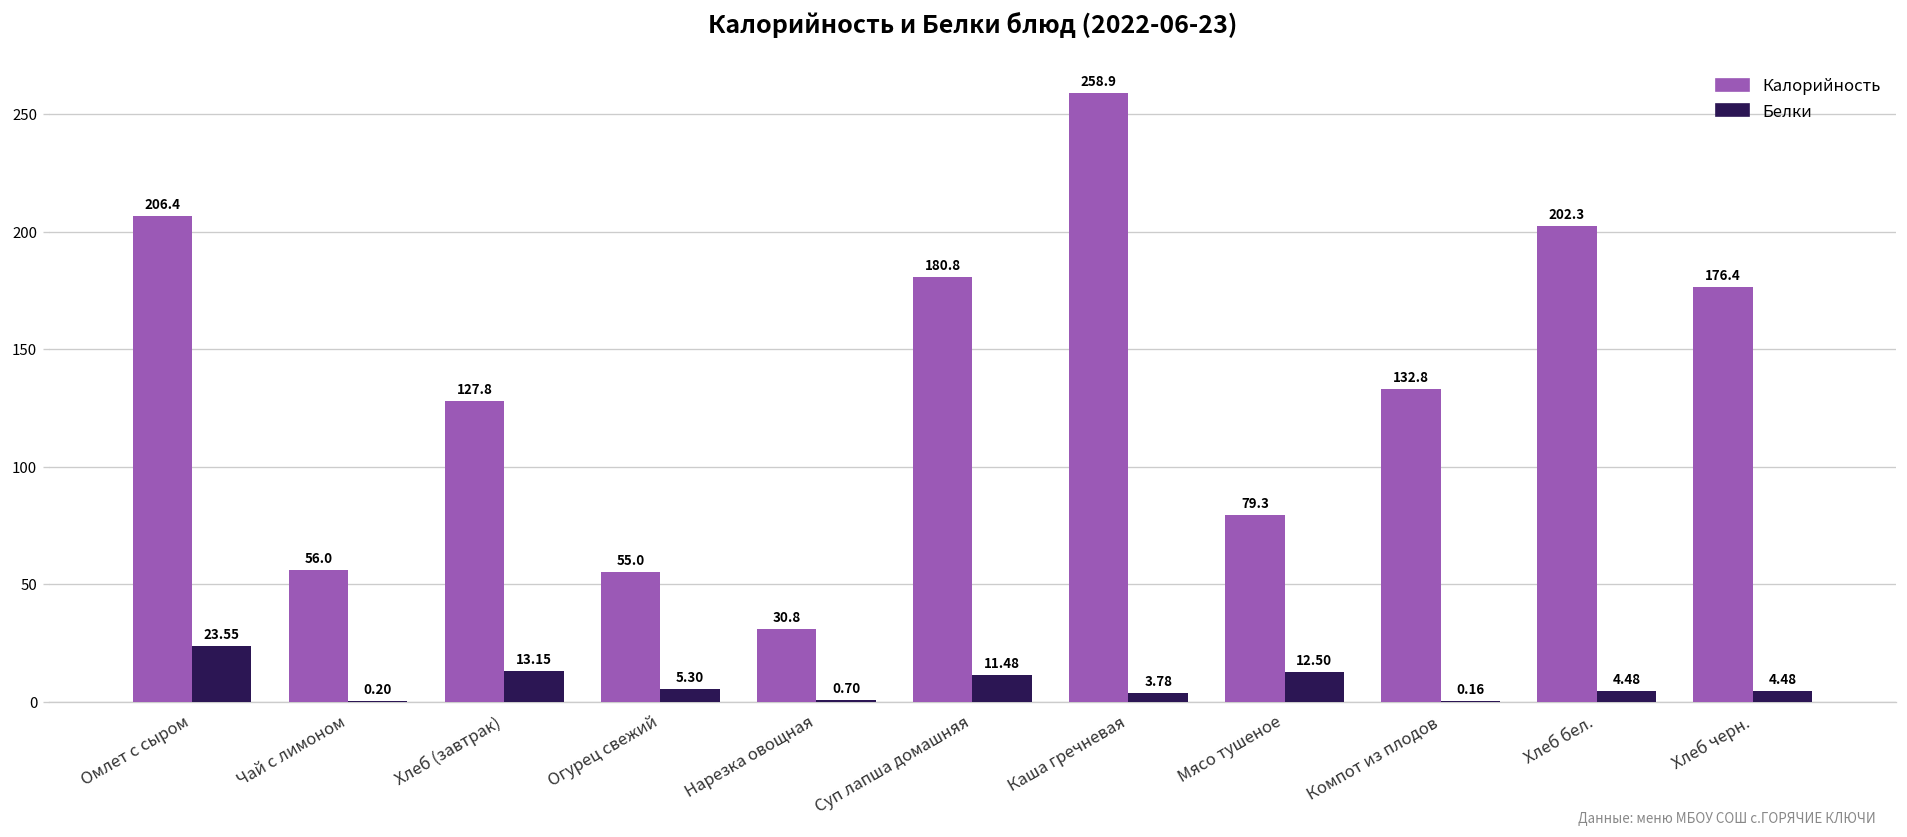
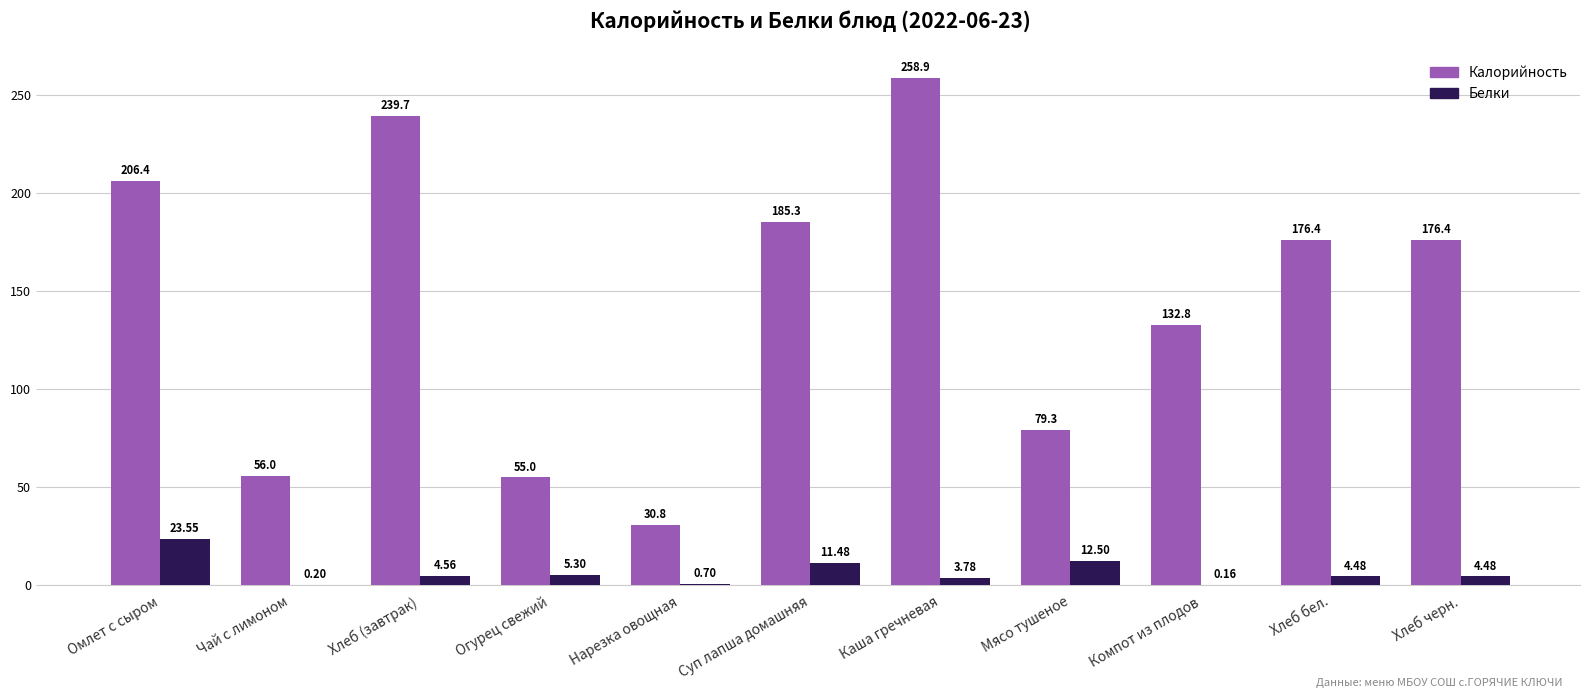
  {
    "Калорийность": {
      "Омлет с сыром": 206.4,
      "Чай с лимоном": 56.0,
-     "Хлеб (завтрак)": 127.8,
+     "Хлеб (завтрак)": 239.7,
      "Огурец свежий": 55.0,
      "Нарезка овощная": 30.8,
-     "Суп лапша домашняя": 180.8,
+     "Суп лапша домашняя": 185.3,
      "Каша гречневая": 258.9,
      "Мясо тушеное": 79.3,
      "Компот из плодов": 132.8,
-     "Хлеб бел.": 202.3,
+     "Хлеб бел.": 176.4,
      "Хлеб черн.": 176.4
    },
    "Белки": {
      "Омлет с сыром": 23.55,
      "Чай с лимоном": 0.20,
-     "Хлеб (завтрак)": 13.15,
+     "Хлеб (завтрак)": 4.56,
      "Огурец свежий": 5.30,
      "Нарезка овощная": 0.70,
      "Суп лапша домашняя": 11.48,
      "Каша гречневая": 3.78,
      "Мясо тушеное": 12.50,
      "Компот из плодов": 0.16,
      "Хлеб бел.": 4.48,
      "Хлеб черн.": 4.48
    }
  }
